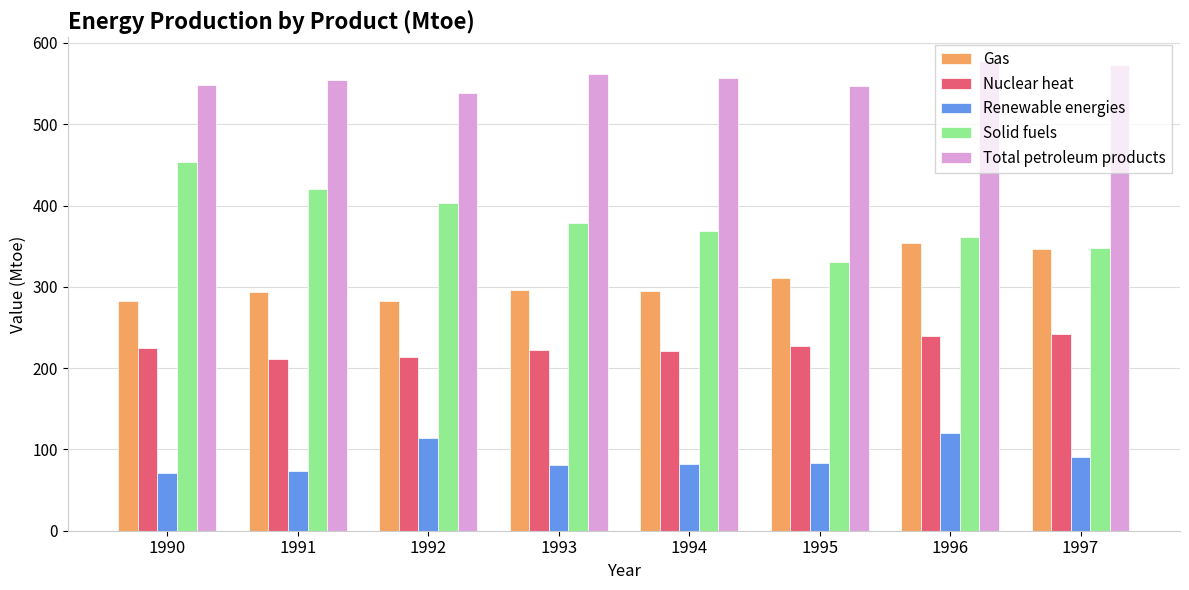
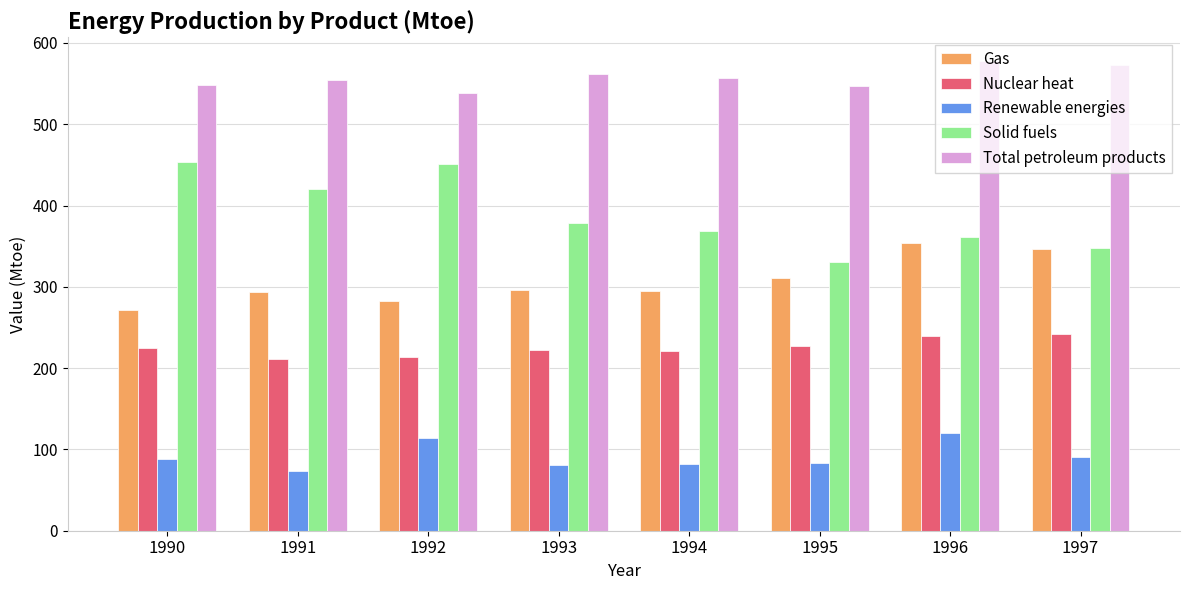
  {
    "Gas": {
-     "1990": 280,
+     "1990": 270,
      "1991": 290,
      "1992": 280,
      "1993": 300,
      "1994": 300,
      "1995": 310,
      "1996": 350,
      "1997": 350
    },
    "Nuclear heat": {
      "1990": 220,
      "1991": 210,
      "1992": 210,
      "1993": 220,
      "1994": 220,
      "1995": 230,
      "1996": 240,
      "1997": 240
    },
    "Renewable energies": {
-     "1990": 70,
+     "1990": 90,
      "1991": 70,
      "1992": 110,
      "1993": 80,
      "1994": 80,
      "1995": 80,
      "1996": 120,
      "1997": 90
    },
    "Solid fuels": {
      "1990": 450,
      "1991": 420,
-     "1992": 400,
+     "1992": 450,
      "1993": 380,
      "1994": 370,
      "1995": 330,
      "1996": 360,
      "1997": 350
    },
    "Total petroleum products": {
      "1990": 550,
      "1991": 550,
      "1992": 540,
      "1993": 560,
      "1994": 560,
      "1995": 550
    }
  }
